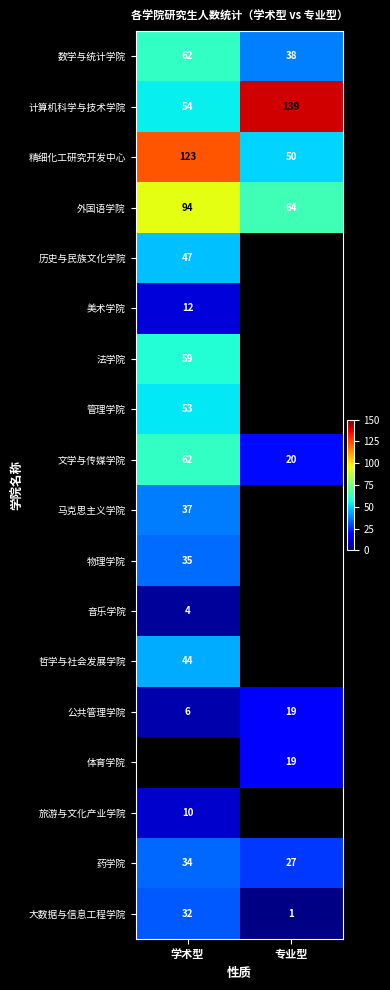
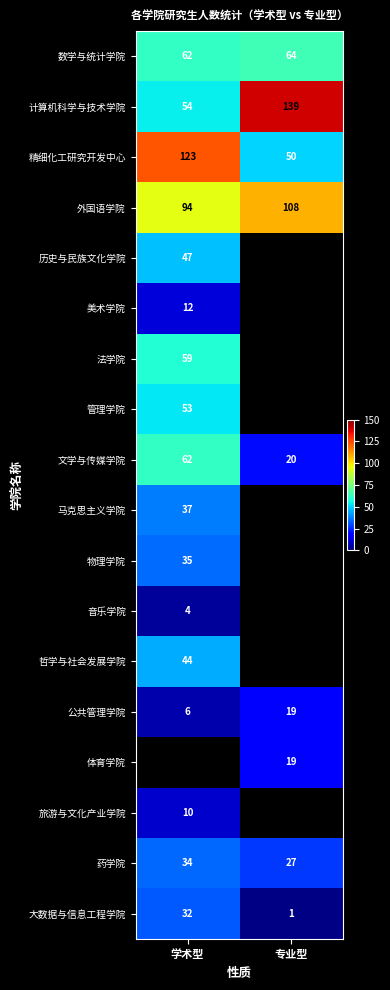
  {
    "数学与统计学院": {
      "学术型": 62,
-     "专业型": 38
+     "专业型": 64
    },
    "计算机科学与技术学院": {
      "学术型": 54,
      "专业型": 139
    },
    "精细化工研究开发中心": {
      "学术型": 123,
      "专业型": 50
    },
    "外国语学院": {
      "学术型": 94,
-     "专业型": 64
+     "专业型": 108
    },
    "历史与民族文化学院": {
      "学术型": 47
    },
    "美术学院": {
      "学术型": 12
    },
    "法学院": {
      "学术型": 59
    },
    "管理学院": {
      "学术型": 53
    },
    "文学与传媒学院": {
      "学术型": 62,
      "专业型": 20
    },
    "马克思主义学院": {
      "学术型": 37
    },
    "物理学院": {
      "学术型": 35
    },
    "音乐学院": {
      "学术型": 4
    },
    "哲学与社会发展学院": {
      "学术型": 44
    },
    "公共管理学院": {
      "学术型": 6,
      "专业型": 19
    },
    "体育学院": {
      "专业型": 19
    },
    "旅游与文化产业学院": {
      "学术型": 10
    },
    "药学院": {
      "学术型": 34,
      "专业型": 27
    },
    "大数据与信息工程学院": {
      "学术型": 32,
      "专业型": 1
    }
  }
